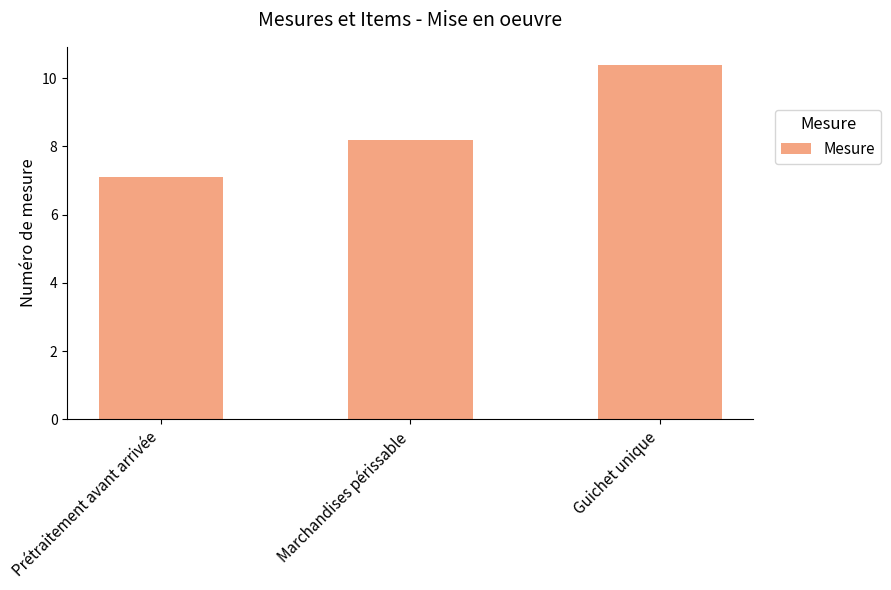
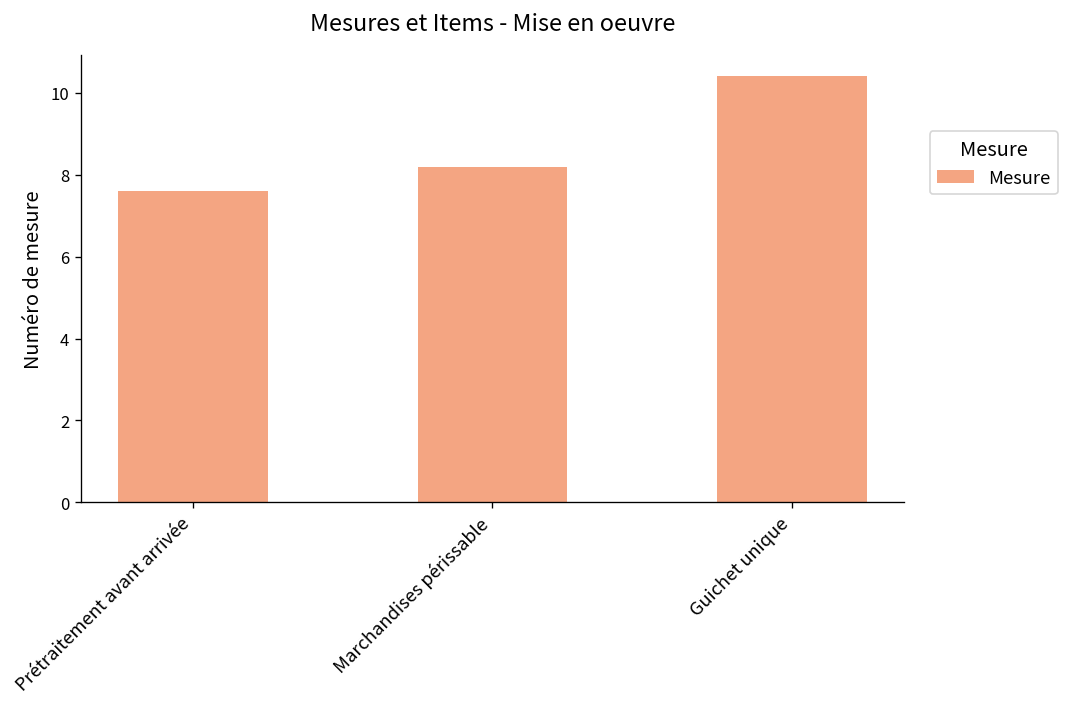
  {
-   "Prétraitement avant arrivée": 7.1,
+   "Prétraitement avant arrivée": 7.6,
    "Marchandises périssable": 8.2,
    "Guichet unique": 10.4
  }
